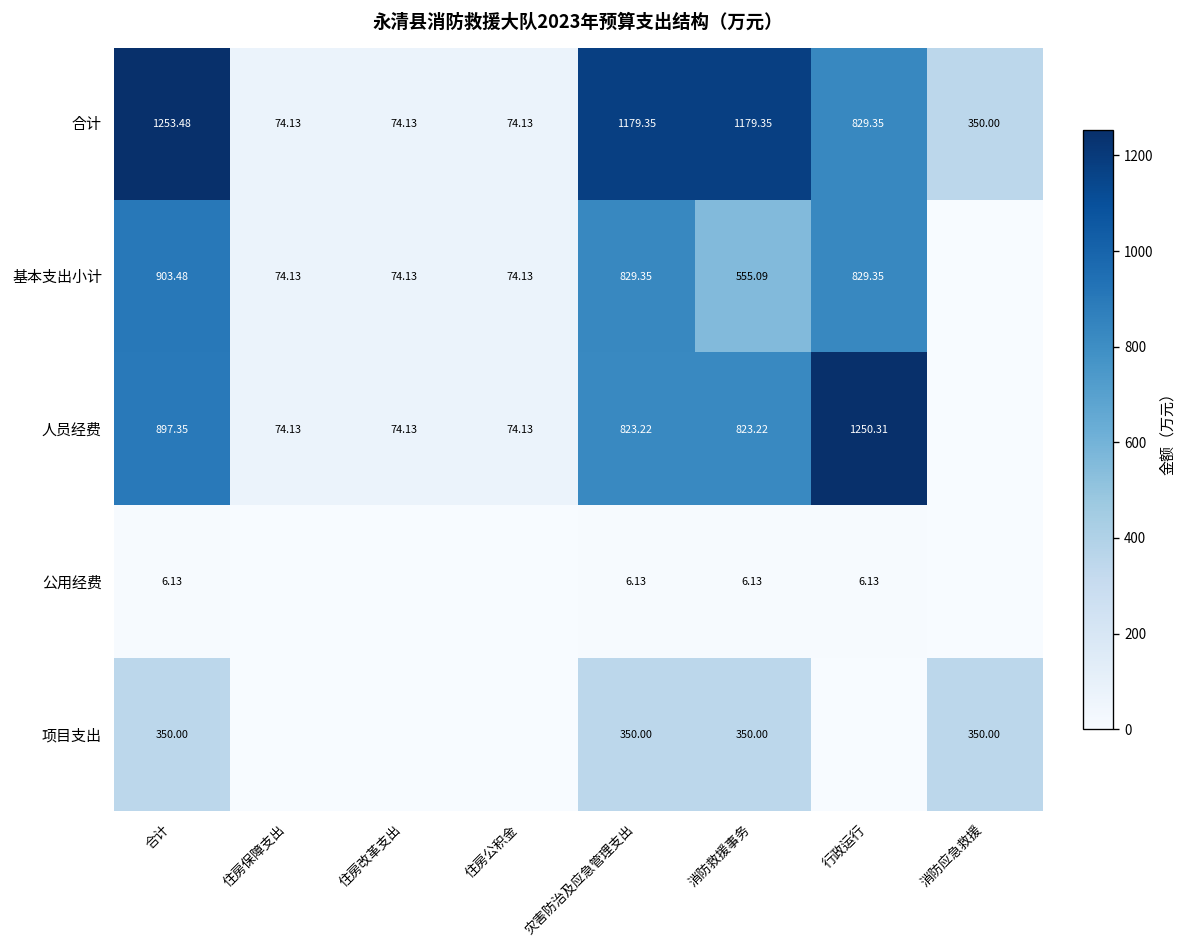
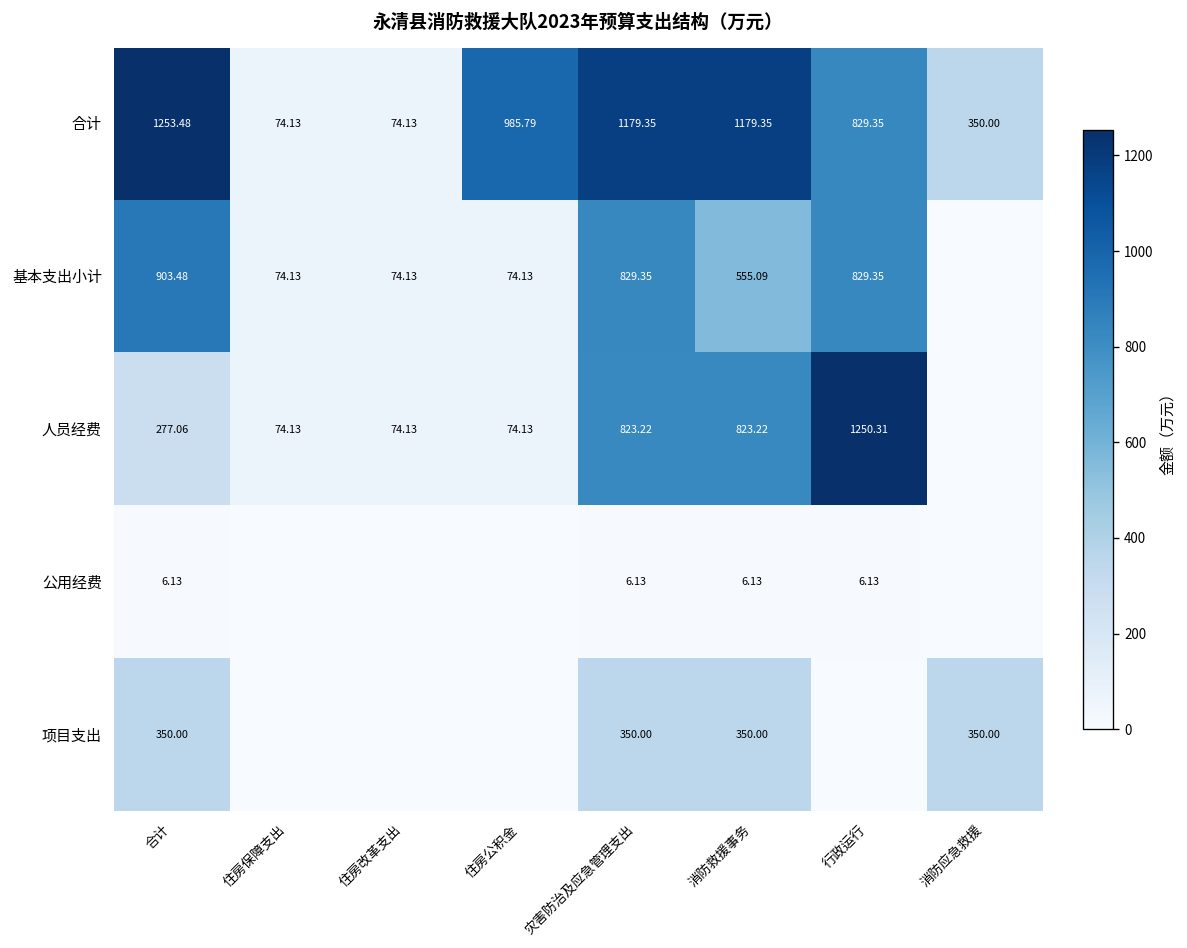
  {
    "合计": {
      "合计": 1253.48,
      "住房保障支出": 74.13,
      "住房改革支出": 74.13,
-     "住房公积金": 74.13,
+     "住房公积金": 985.79,
      "灾害防治及应急管理支出": 1179.35,
      "消防救援事务": 1179.35,
      "行政运行": 829.35,
      "消防应急救援": 350.00
    },
    "基本支出小计": {
      "合计": 903.48,
      "住房保障支出": 74.13,
      "住房改革支出": 74.13,
      "住房公积金": 74.13,
      "灾害防治及应急管理支出": 829.35,
      "消防救援事务": 555.09,
      "行政运行": 829.35
    },
    "人员经费": {
-     "合计": 897.35,
+     "合计": 277.06,
      "住房保障支出": 74.13,
      "住房改革支出": 74.13,
      "住房公积金": 74.13,
      "灾害防治及应急管理支出": 823.22,
      "消防救援事务": 823.22,
      "行政运行": 1250.31
    },
    "公用经费": {
      "合计": 6.13,
      "灾害防治及应急管理支出": 6.13,
      "消防救援事务": 6.13,
      "行政运行": 6.13
    },
    "项目支出": {
      "合计": 350.00,
      "灾害防治及应急管理支出": 350.00,
      "消防救援事务": 350.00,
      "消防应急救援": 350.00
    }
  }
